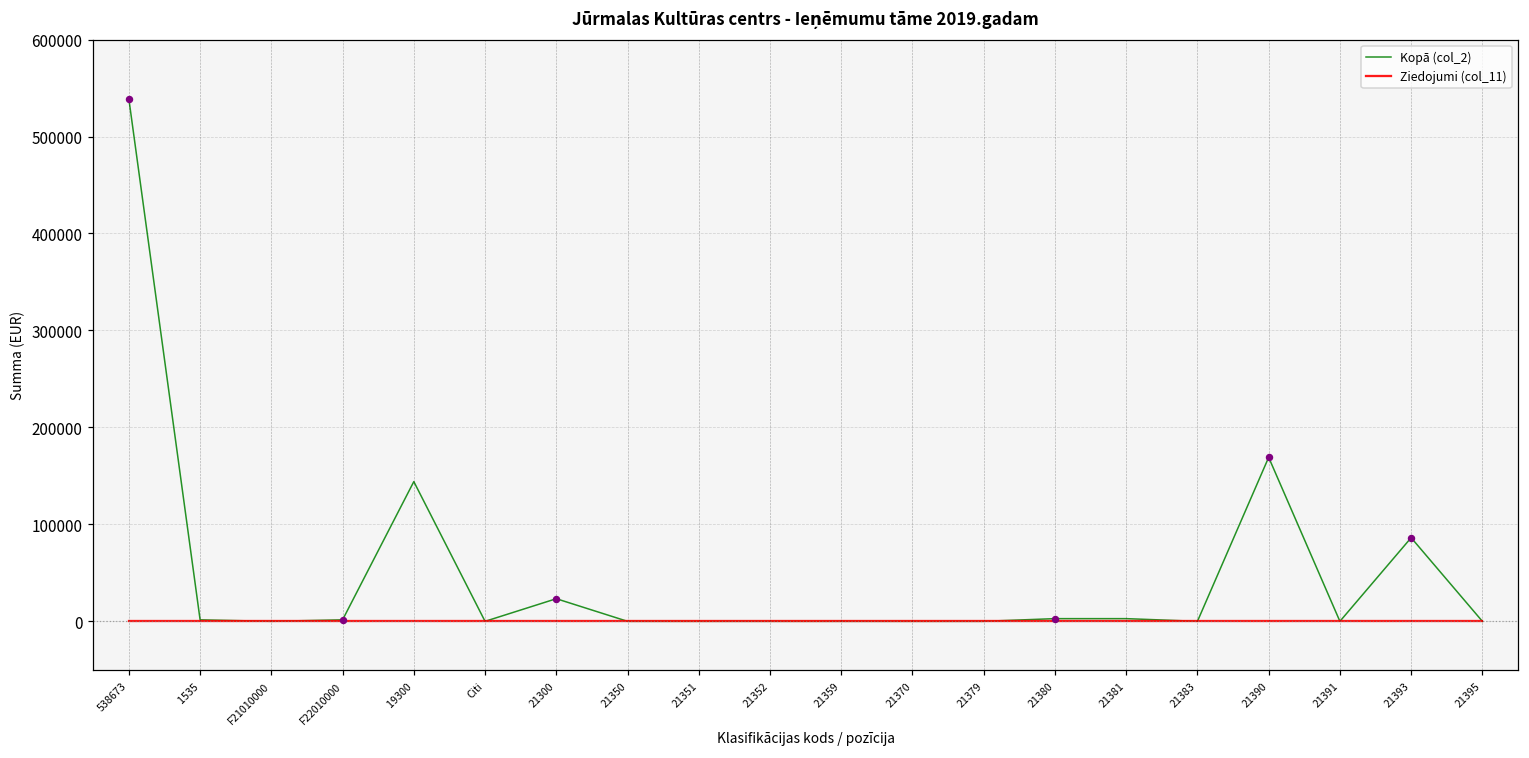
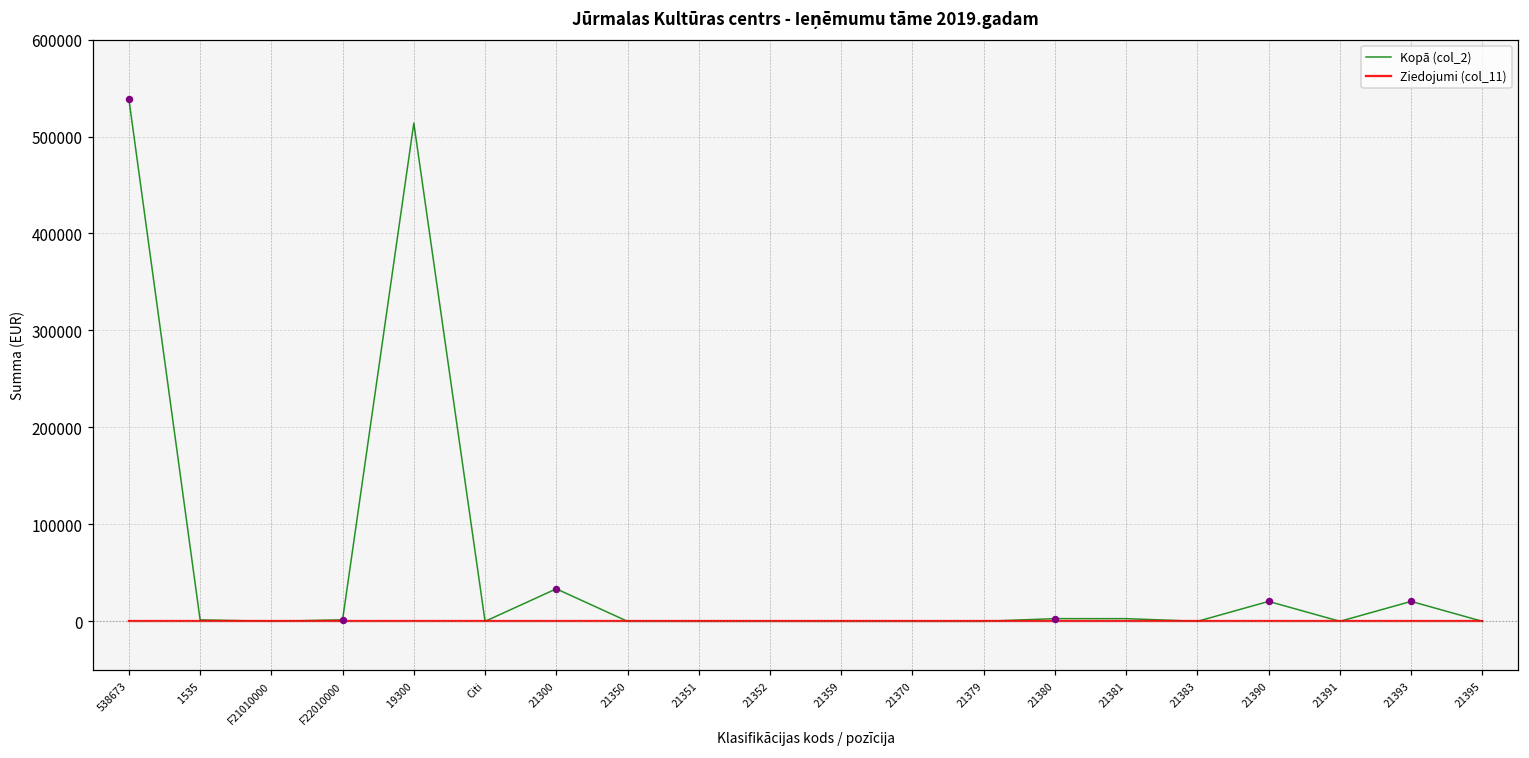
  {
    "Kopā (col_2)": {
-     "19300": 140000,
-     "21300": 20000,
-     "21390": 170000,
-     "21393": 90000
+     "19300": 510000,
+     "21300": 30000,
+     "21390": 20000,
+     "21393": 20000
    },
    "Ziedojumi (col_11)": {
      "538673": 0,
      "19300": 0,
      "21300": 0,
      "21390": 0,
      "21393": 0
    }
  }
